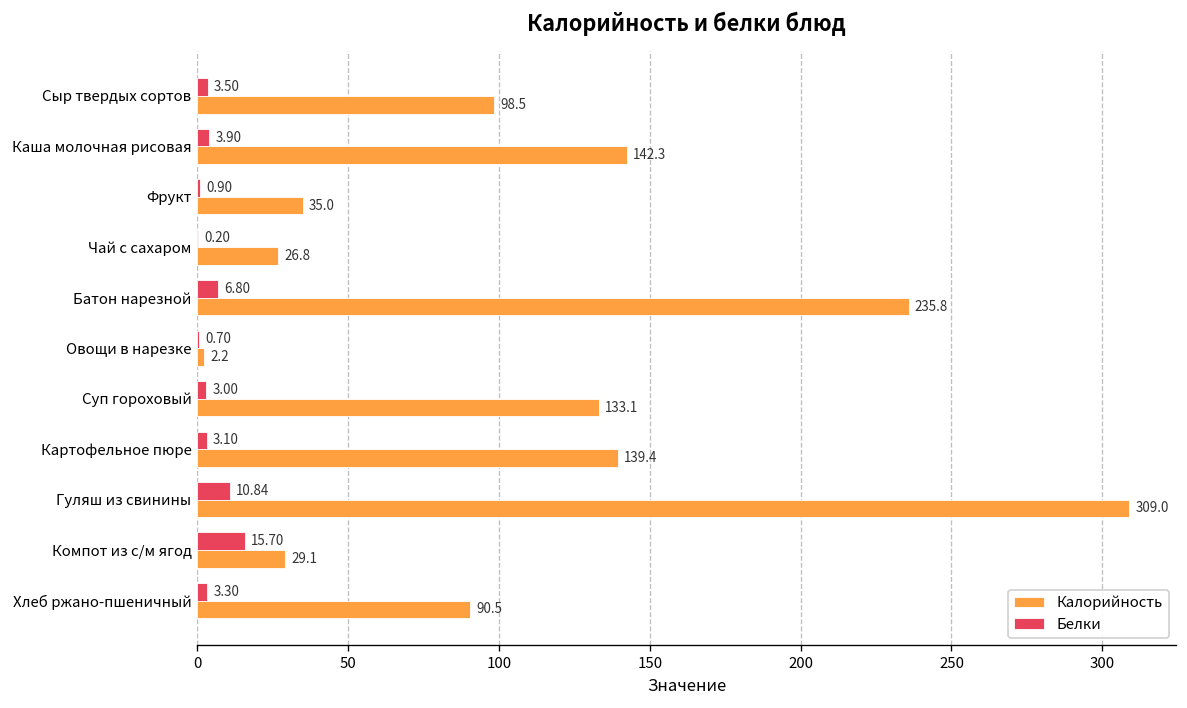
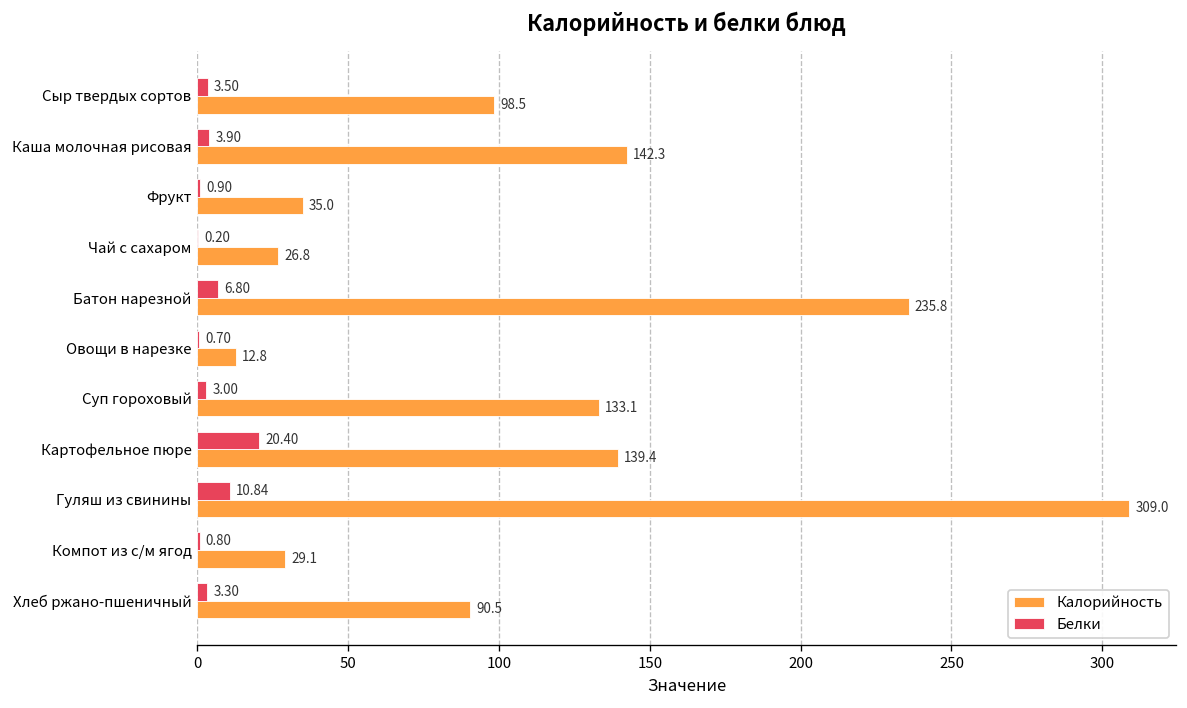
  {
    "Калорийность": {
      "Сыр твердых сортов": 98.5,
      "Каша молочная рисовая": 142.3,
      "Фрукт": 35.0,
      "Чай с сахаром": 26.8,
      "Батон нарезной": 235.8,
-     "Овощи в нарезке": 2.2,
+     "Овощи в нарезке": 12.8,
      "Суп гороховый": 133.1,
      "Картофельное пюре": 139.4,
      "Гуляш из свинины": 309.0,
      "Компот из с/м ягод": 29.1,
      "Хлеб ржано-пшеничный": 90.5
    },
    "Белки": {
      "Сыр твердых сортов": 3.50,
      "Каша молочная рисовая": 3.90,
      "Фрукт": 0.90,
      "Чай с сахаром": 0.20,
      "Батон нарезной": 6.80,
      "Овощи в нарезке": 0.70,
      "Суп гороховый": 3.00,
-     "Картофельное пюре": 3.10,
+     "Картофельное пюре": 20.40,
      "Гуляш из свинины": 10.84,
-     "Компот из с/м ягод": 15.70,
+     "Компот из с/м ягод": 0.80,
      "Хлеб ржано-пшеничный": 3.30
    }
  }
